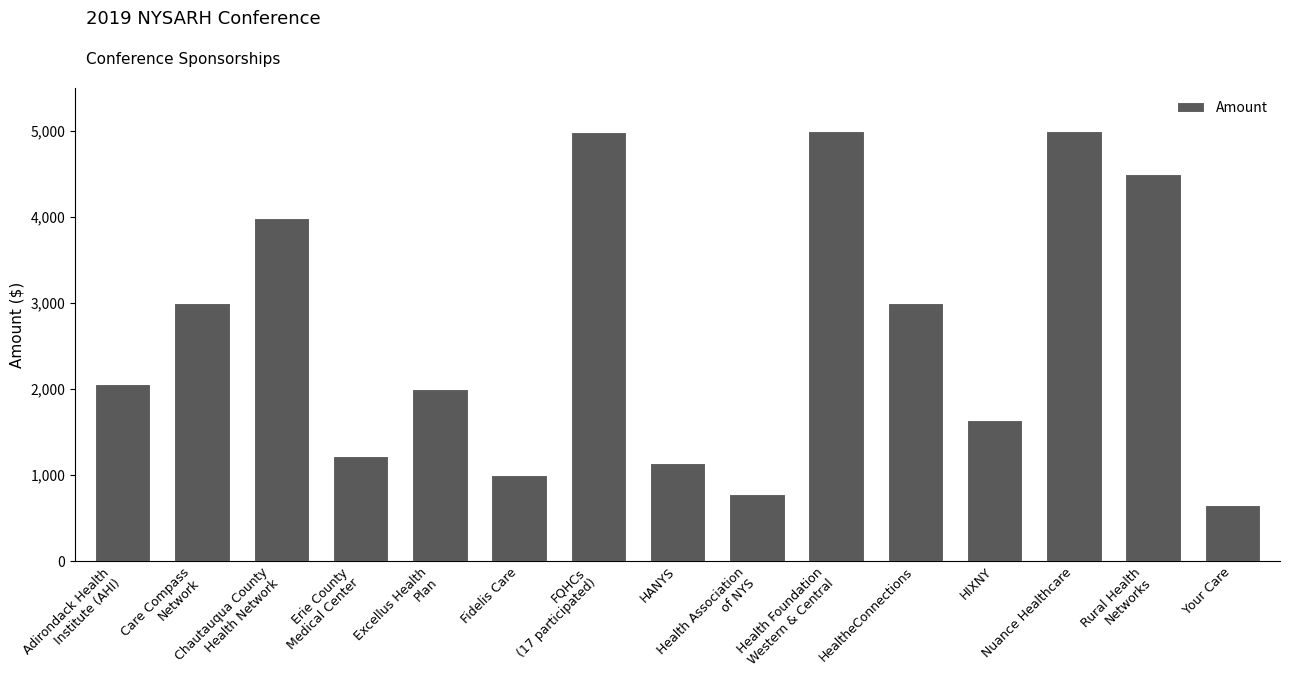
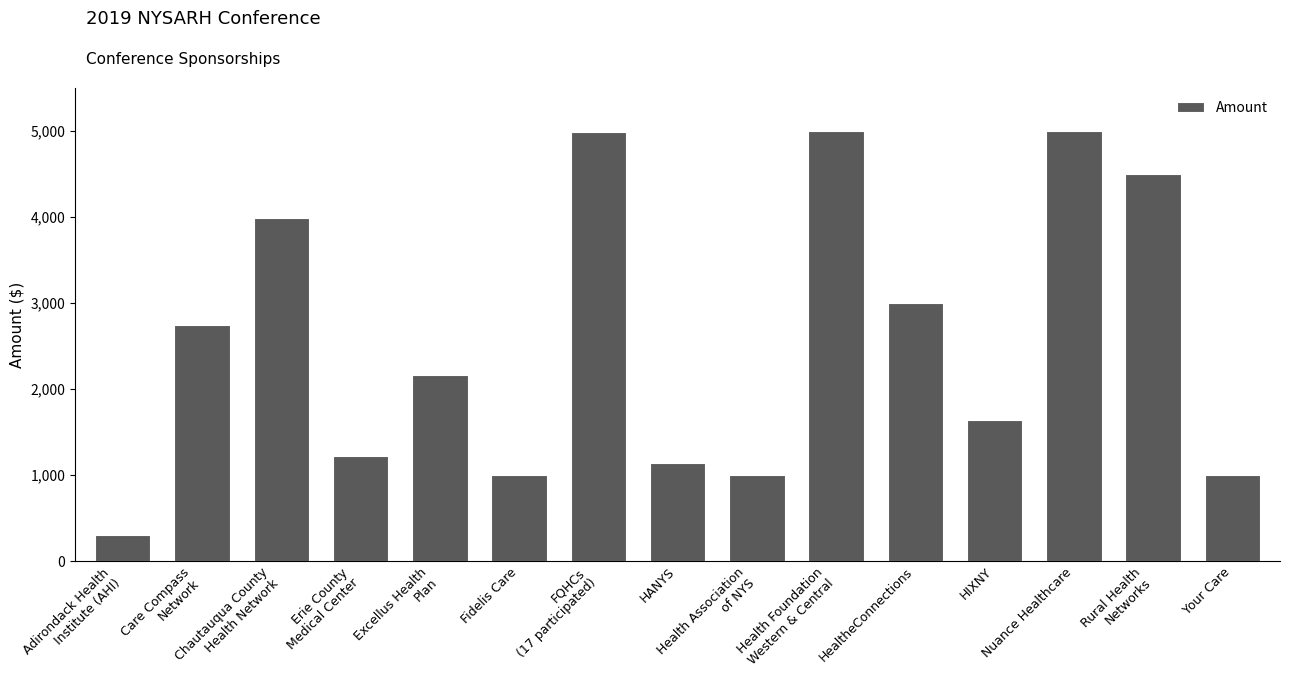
  {
-   "Adirondack Health Institute (AHI)": "2,100",
-   "Care Compass Network": "3,000",
+   "Adirondack Health Institute (AHI)": "300",
+   "Care Compass Network": "2,700",
    "Chautauqua County Health Network": "4,000",
    "Erie County Medical Center": "1,200",
-   "Excellus Health Plan": "2,000",
+   "Excellus Health Plan": "2,200",
    "Fidelis Care": "1,000",
    "FQHCs (17 participated)": "5,000",
    "HANYS": "1,100",
-   "Health Association of NYS": "800",
+   "Health Association of NYS": "1,000",
    "Health Foundation Western & Central": "5,000",
    "HealtheConnections": "3,000",
    "HIXNY": "1,600",
    "Nuance Healthcare": "5,000",
    "Rural Health Networks": "4,500",
-   "Your Care": "600"
+   "Your Care": "1,000"
  }
